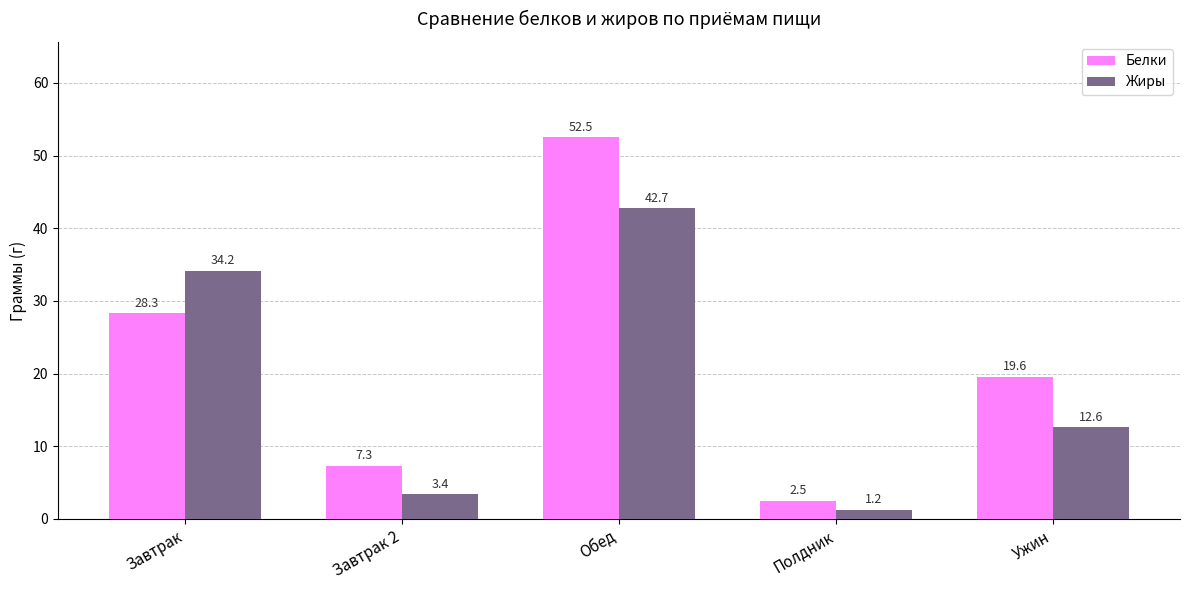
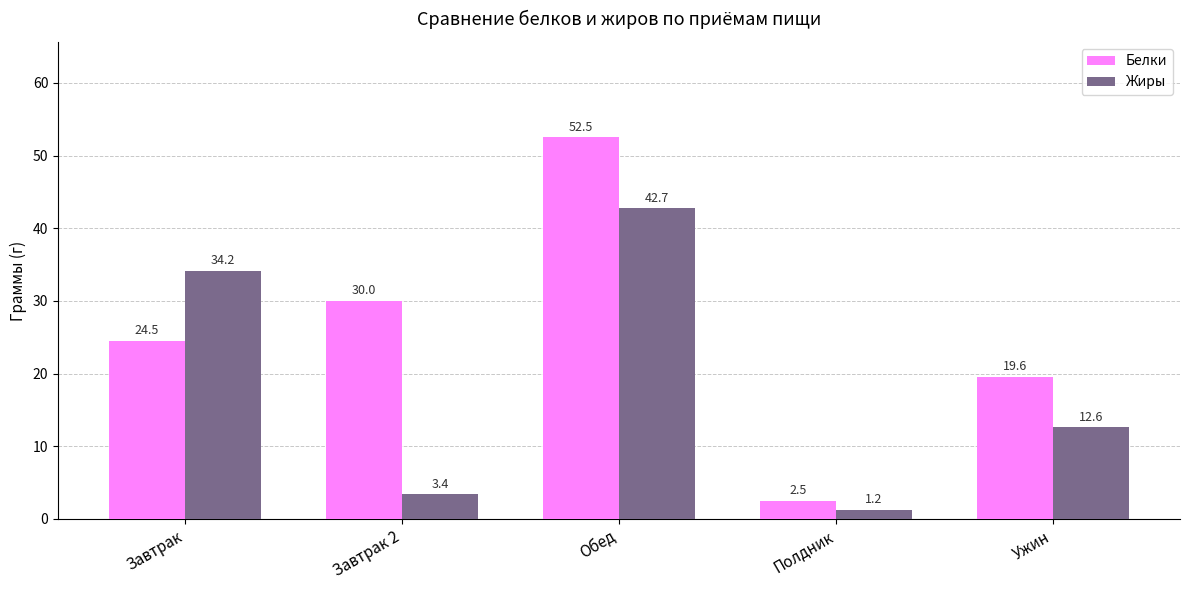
  {
    "Белки": {
-     "Завтрак": 28.3,
-     "Завтрак 2": 7.3,
+     "Завтрак": 24.5,
+     "Завтрак 2": 30.0,
      "Обед": 52.5,
      "Полдник": 2.5,
      "Ужин": 19.6
    },
    "Жиры": {
      "Завтрак": 34.2,
      "Завтрак 2": 3.4,
      "Обед": 42.7,
      "Полдник": 1.2,
      "Ужин": 12.6
    }
  }
